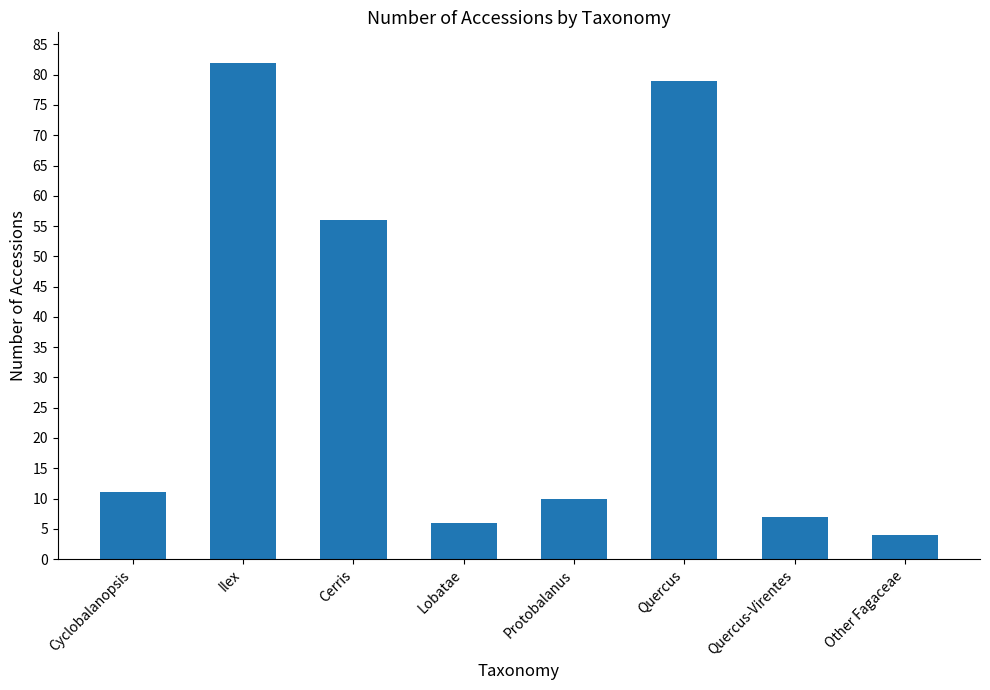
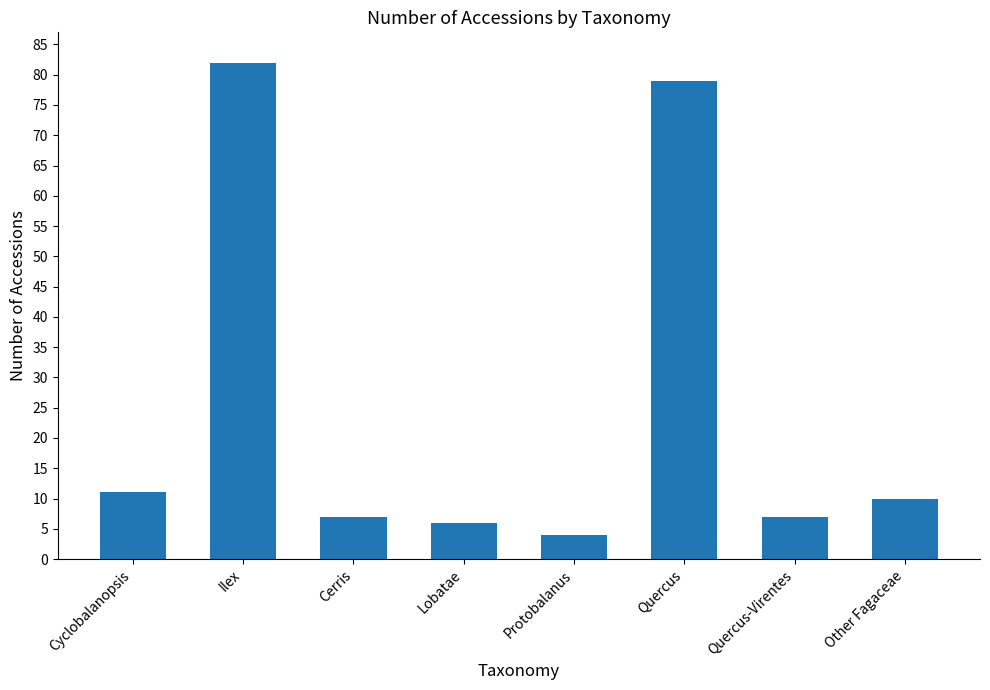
  {
    "Cyclobalanopsis": 11,
    "Ilex": 82,
-   "Cerris": 56,
+   "Cerris": 7,
    "Lobatae": 6,
-   "Protobalanus": 10,
+   "Protobalanus": 4,
    "Quercus": 79,
    "Quercus-Virentes": 7,
-   "Other Fagaceae": 4
+   "Other Fagaceae": 10
  }
